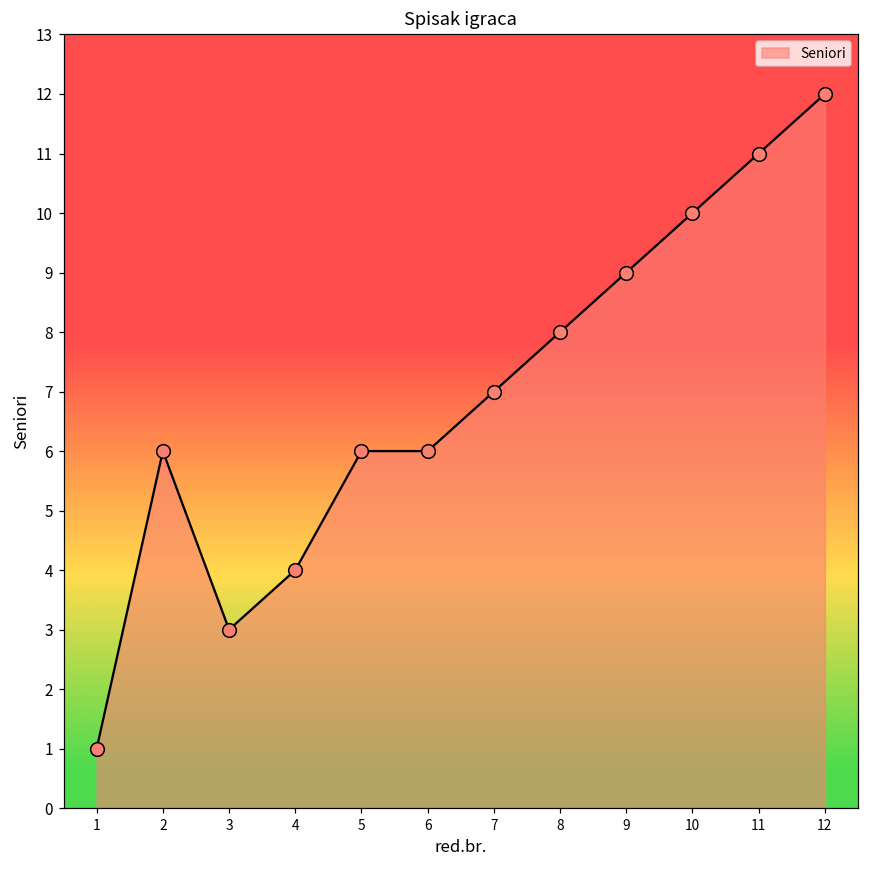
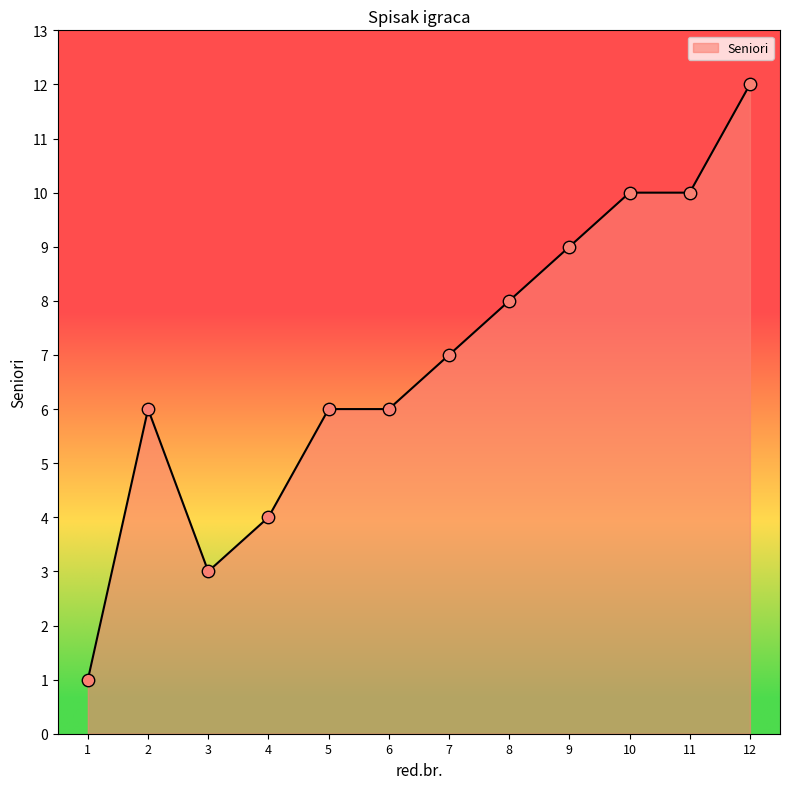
  {
    "1": 1,
    "2": 6,
    "3": 3,
    "4": 4,
    "5": 6,
    "6": 6,
    "7": 7,
    "8": 8,
    "9": 9,
    "10": 10,
-   "11": 11,
+   "11": 10,
    "12": 12
  }
